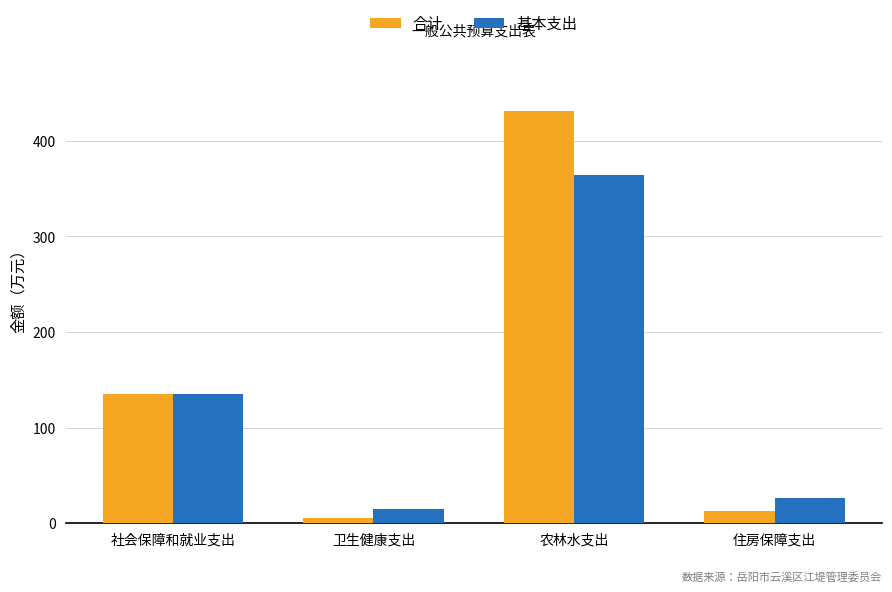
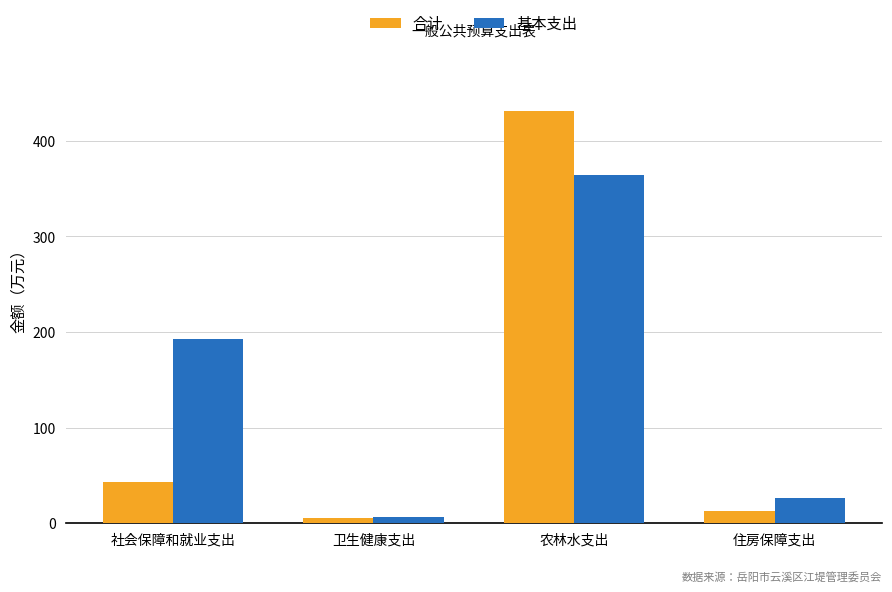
  {
    "合计": {
-     "社会保障和就业支出": 140,
+     "社会保障和就业支出": 40,
      "卫生健康支出": 0,
      "农林水支出": 430,
      "住房保障支出": 10
    },
    "基本支出": {
-     "社会保障和就业支出": 140,
-     "卫生健康支出": 15,
+     "社会保障和就业支出": 190,
+     "卫生健康支出": 6,
      "农林水支出": 360,
      "住房保障支出": 30
    }
  }
